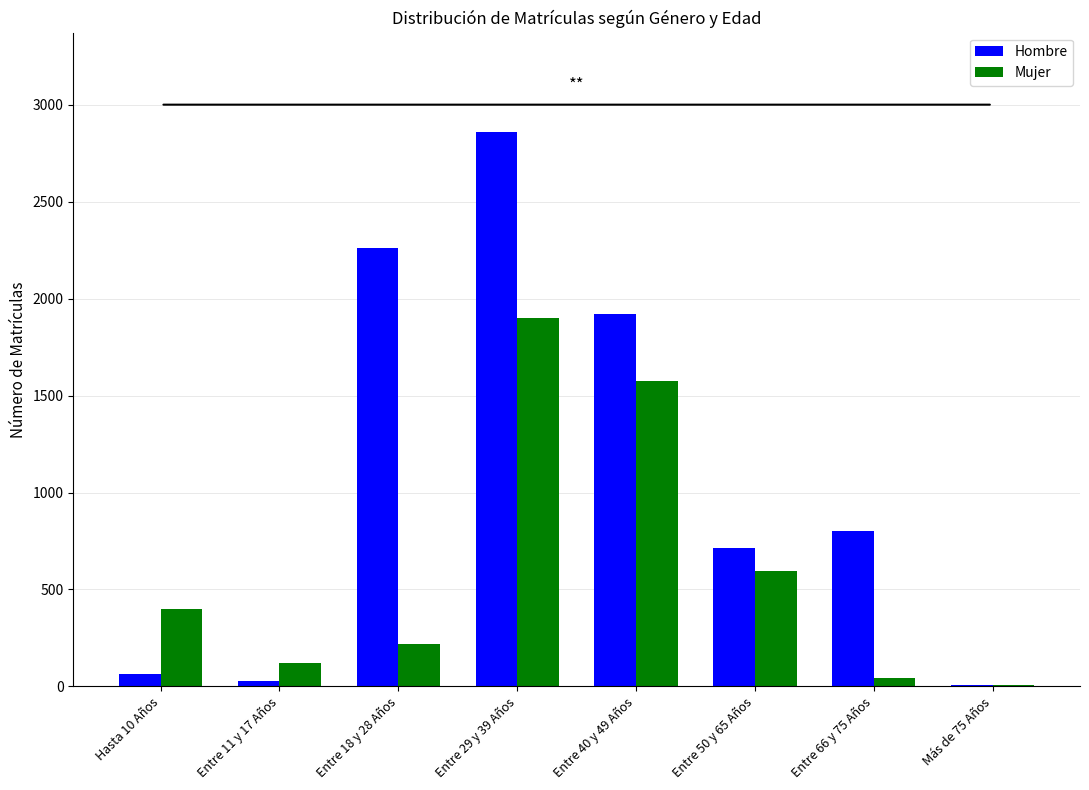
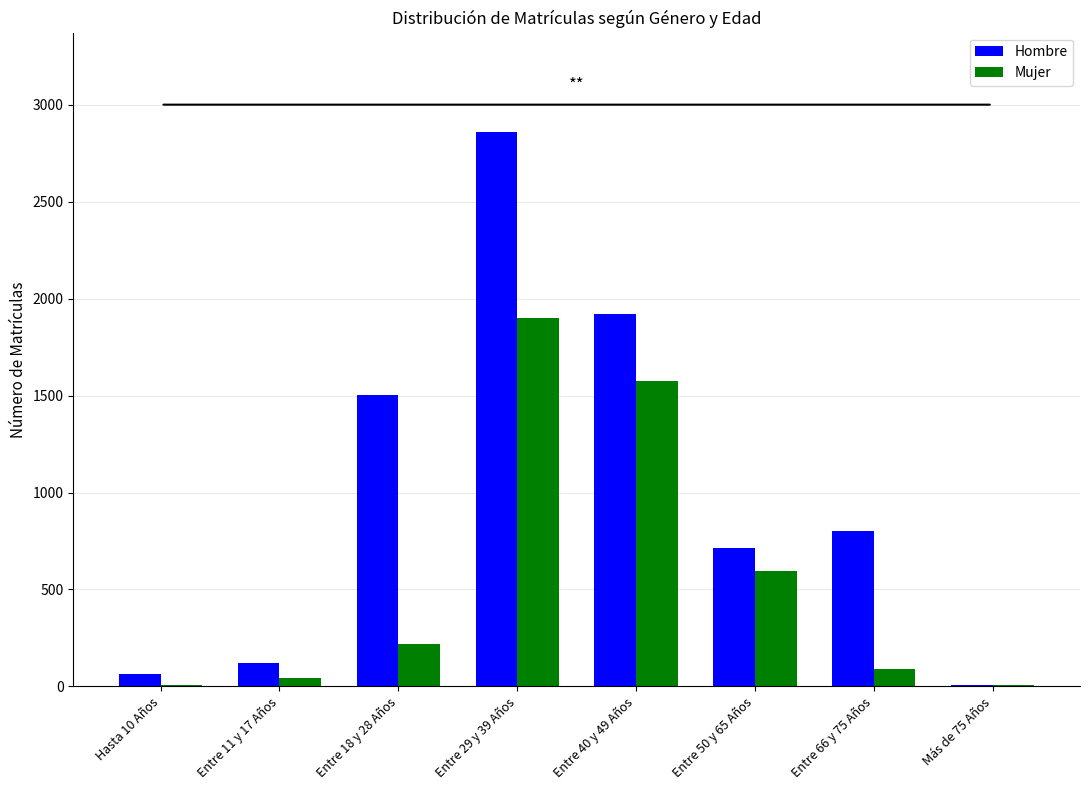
  {
    "Hombre": {
      "Hasta 10 Años": 60,
-     "Entre 11 y 17 Años": 30,
-     "Entre 18 y 28 Años": 2260,
+     "Entre 11 y 17 Años": 120,
+     "Entre 18 y 28 Años": 1500,
      "Entre 29 y 39 Años": 2860,
      "Entre 40 y 49 Años": 1920,
      "Entre 50 y 65 Años": 710,
      "Entre 66 y 75 Años": 800
    },
    "Mujer": {
-     "Hasta 10 Años": 400,
-     "Entre 11 y 17 Años": 120,
+     "Hasta 10 Años": 10,
+     "Entre 11 y 17 Años": 50,
      "Entre 18 y 28 Años": 220,
      "Entre 29 y 39 Años": 1900,
      "Entre 40 y 49 Años": 1580,
      "Entre 50 y 65 Años": 590,
-     "Entre 66 y 75 Años": 50
+     "Entre 66 y 75 Años": 90
    }
  }
